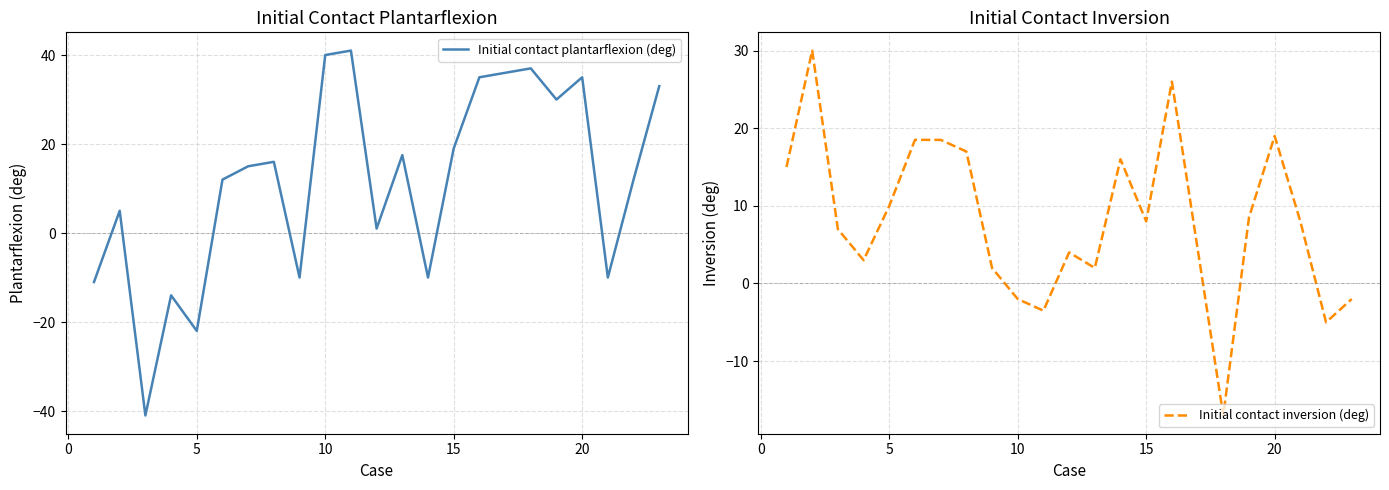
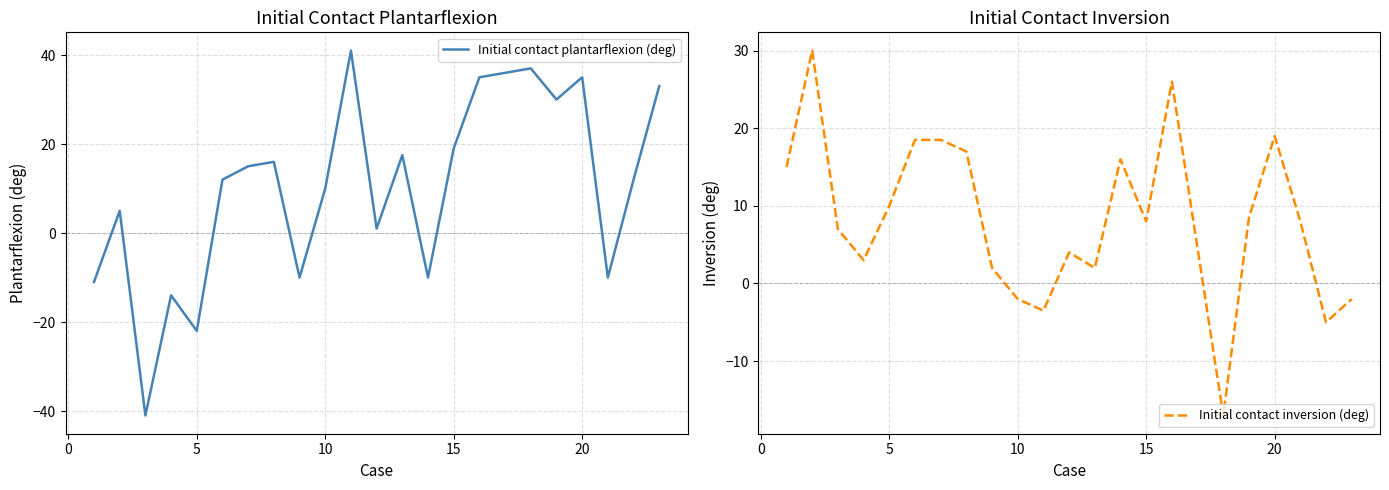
  {
    "Initial Contact Plantarflexion": {
      "5": -22,
-     "10": 40,
+     "10": 10,
      "15": 19,
      "20": 35
    },
    "Initial Contact Inversion": {
      "5": 10,
      "10": -2,
      "15": 8,
      "20": 19
    }
  }
